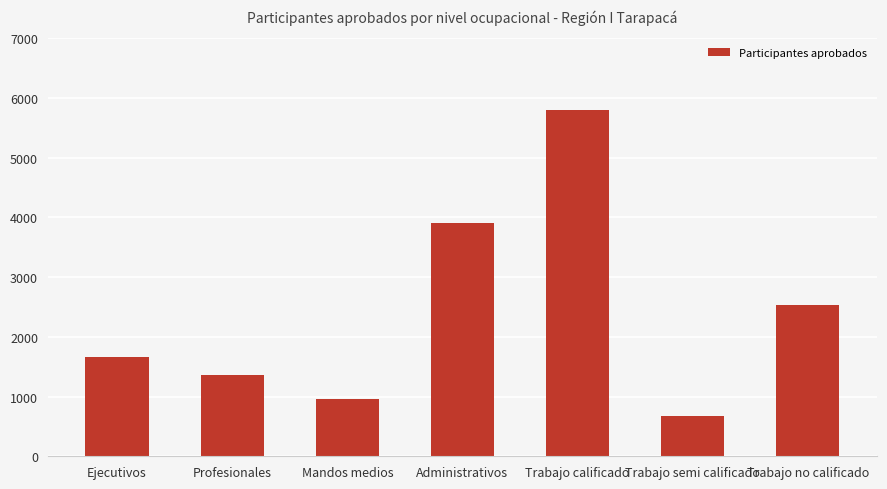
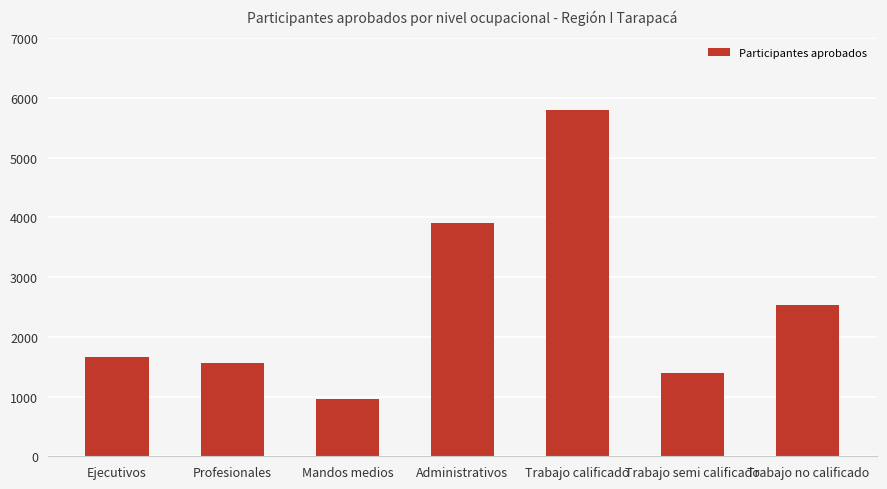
  {
    "Ejecutivos": 1700,
-   "Profesionales": 1400,
+   "Profesionales": 1600,
    "Mandos medios": 1000,
    "Administrativos": 3900,
    "Trabajo calificado": 5800,
-   "Trabajo semi calificado": 700,
+   "Trabajo semi calificado": 1400,
    "Trabajo no calificado": 2500
  }
